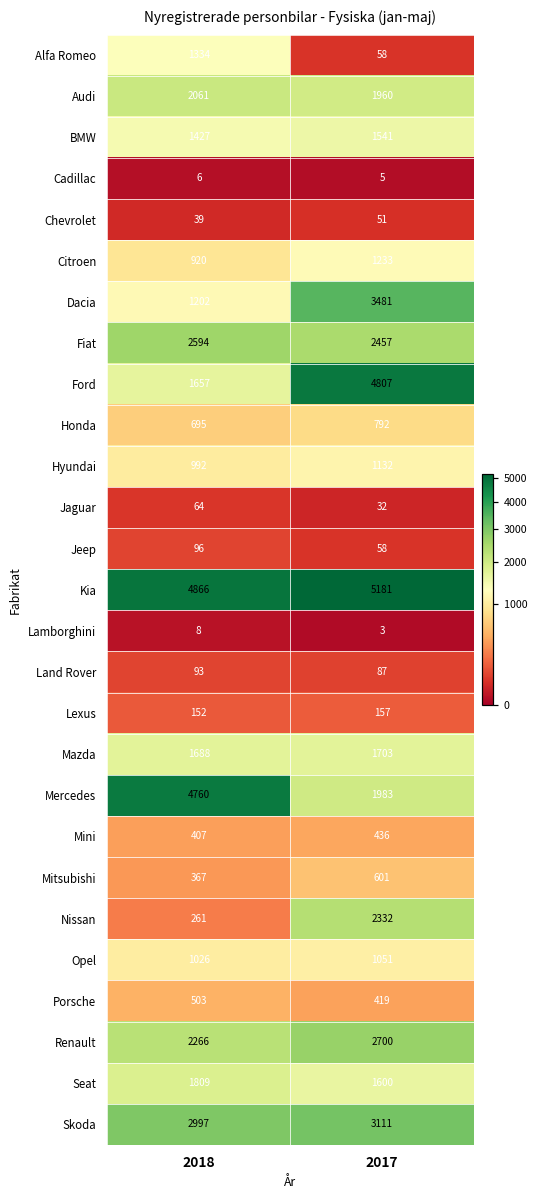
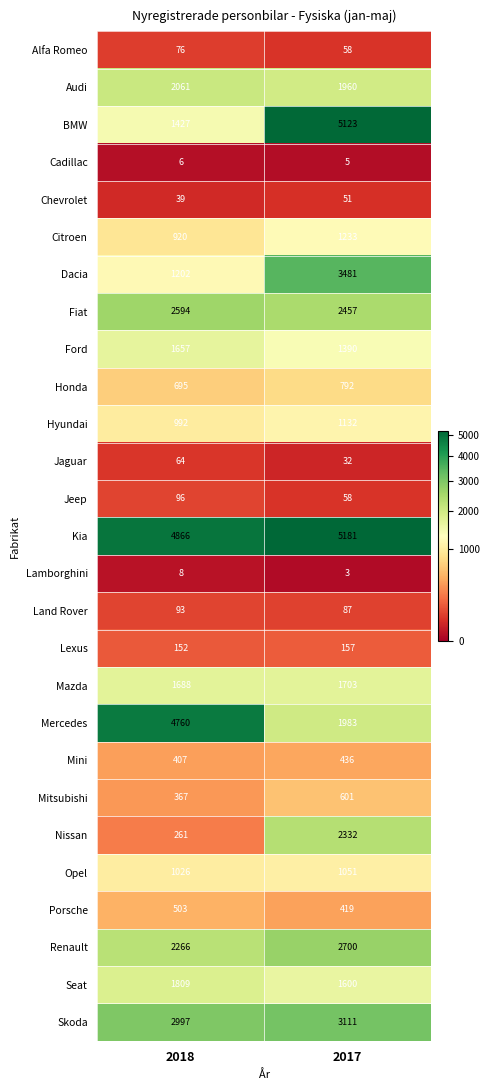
  {
    "Alfa Romeo": {
-     "2018": 1334,
+     "2018": 76,
      "2017": 58
    },
    "Audi": {
      "2018": 2061,
      "2017": 1960
    },
    "BMW": {
      "2018": 1427,
-     "2017": 1541
+     "2017": 5123
    },
    "Cadillac": {
      "2018": 6,
      "2017": 5
    },
    "Chevrolet": {
      "2018": 39,
      "2017": 51
    },
    "Citroen": {
      "2018": 920,
      "2017": 1233
    },
    "Dacia": {
      "2018": 1202,
      "2017": 3481
    },
    "Fiat": {
      "2018": 2594,
      "2017": 2457
    },
    "Ford": {
      "2018": 1657,
-     "2017": 4807
+     "2017": 1390
    },
    "Honda": {
      "2018": 695,
      "2017": 792
    },
    "Hyundai": {
      "2018": 992,
      "2017": 1132
    },
    "Jaguar": {
      "2018": 64,
      "2017": 32
    },
    "Jeep": {
      "2018": 96,
      "2017": 58
    },
    "Kia": {
      "2018": 4866,
      "2017": 5181
    },
    "Lamborghini": {
      "2018": 8,
      "2017": 3
    },
    "Land Rover": {
      "2018": 93,
      "2017": 87
    },
    "Lexus": {
      "2018": 152,
      "2017": 157
    },
    "Mazda": {
      "2018": 1688,
      "2017": 1703
    },
    "Mercedes": {
      "2018": 4760,
      "2017": 1983
    },
    "Mini": {
      "2018": 407,
      "2017": 436
    },
    "Mitsubishi": {
      "2018": 367,
      "2017": 601
    },
    "Nissan": {
      "2018": 261,
      "2017": 2332
    },
    "Opel": {
      "2018": 1026,
      "2017": 1051
    },
    "Porsche": {
      "2018": 503,
      "2017": 419
    },
    "Renault": {
      "2018": 2266,
      "2017": 2700
    },
    "Seat": {
      "2018": 1809,
      "2017": 1600
    },
    "Skoda": {
      "2018": 2997,
      "2017": 3111
    }
  }
